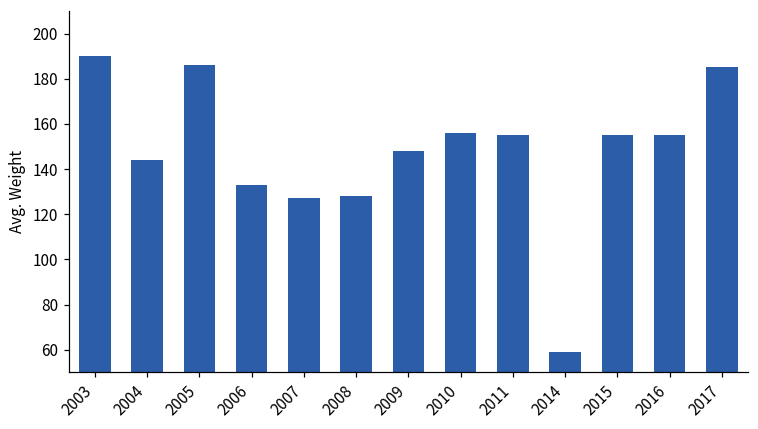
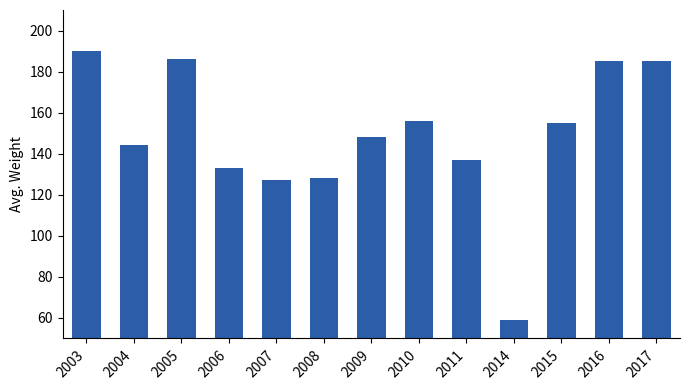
  {
    "2003": 190,
    "2004": 144,
    "2005": 186,
    "2006": 133,
    "2007": 127,
    "2008": 128,
    "2009": 148,
    "2010": 156,
-   "2011": 155,
+   "2011": 137,
    "2014": 59,
    "2015": 155,
-   "2016": 155,
+   "2016": 185,
    "2017": 185
  }
